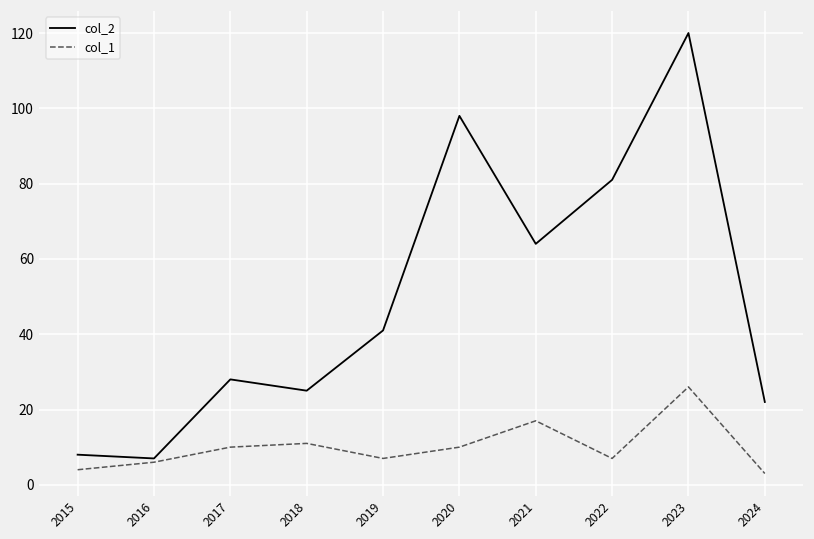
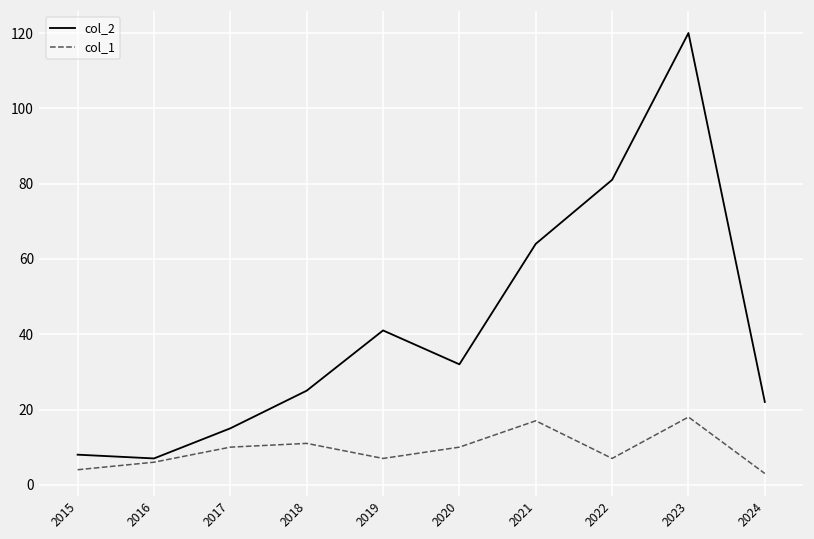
  {
    "col_2": {
      "2015": 8,
      "2016": 7,
-     "2017": 28,
+     "2017": 15,
      "2018": 25,
      "2019": 41,
-     "2020": 98,
+     "2020": 32,
      "2021": 64,
      "2022": 81,
      "2023": 120,
      "2024": 22
    },
    "col_1": {
      "2015": 4,
      "2016": 6,
      "2017": 10,
      "2018": 11,
      "2019": 7,
      "2020": 10,
      "2021": 17,
      "2022": 7,
-     "2023": 26,
+     "2023": 18,
      "2024": 3
    }
  }
